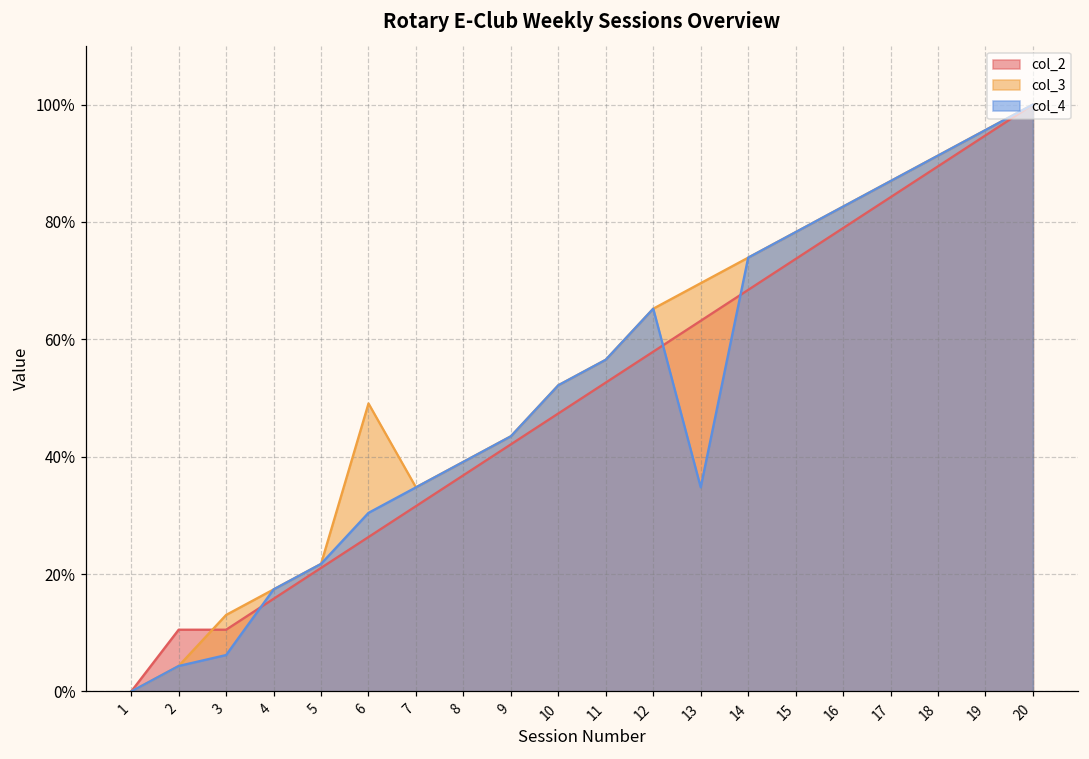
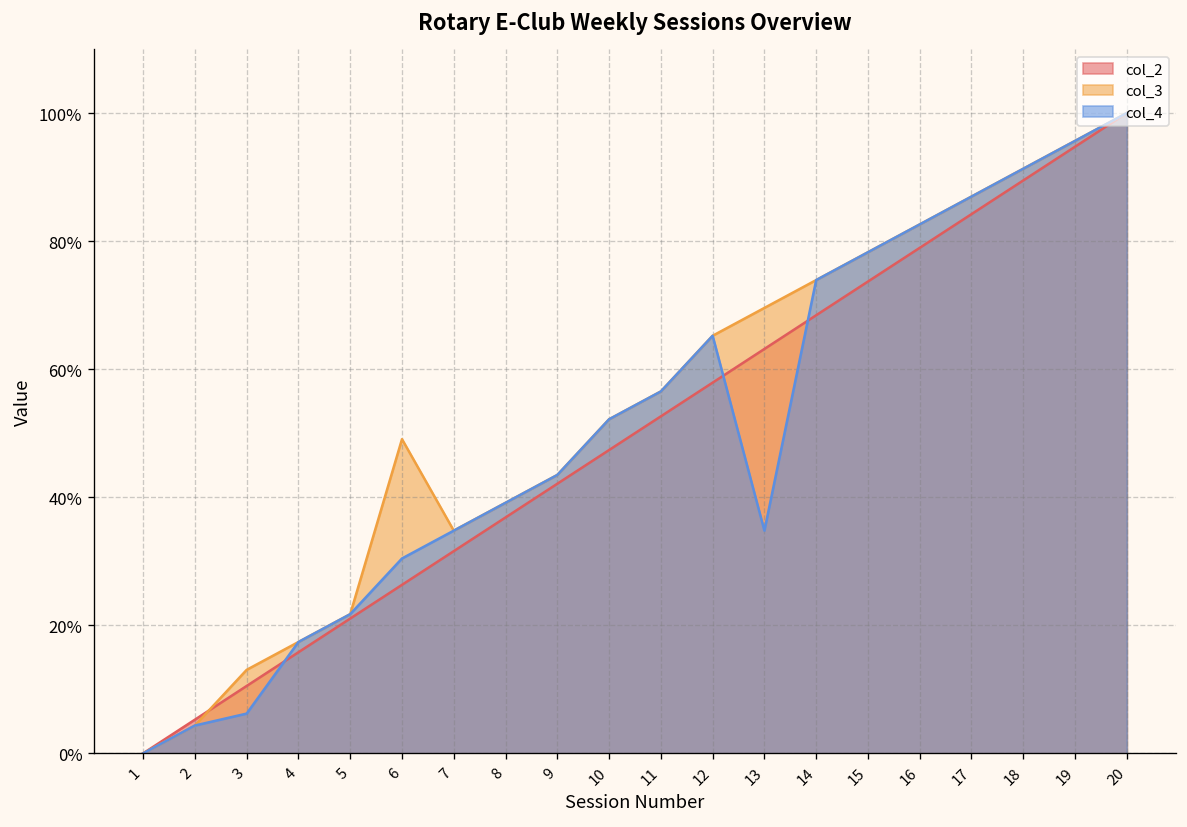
  {
    "col_2": {
-     "2": "11%",
+     "2": "5%",
      "3": "11%",
      "4": "16%",
      "5": "21%",
      "6": "26%",
      "7": "32%",
      "8": "37%",
      "9": "42%",
      "10": "47%",
      "11": "53%",
      "12": "58%",
      "13": "63%",
      "14": "68%",
      "15": "74%",
      "16": "79%",
      "17": "84%",
      "18": "89%",
      "19": "95%"
    },
    "col_3": {
      "3": "13%",
      "6": "49%",
      "13": "70%"
    },
    "col_4": {
      "3": "6%",
      "6": "30%",
      "13": "35%"
    }
  }
